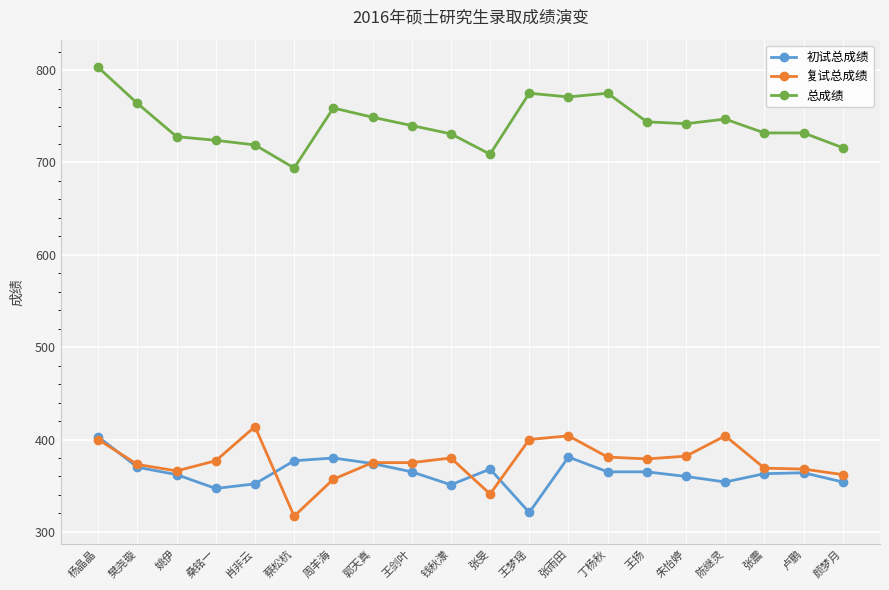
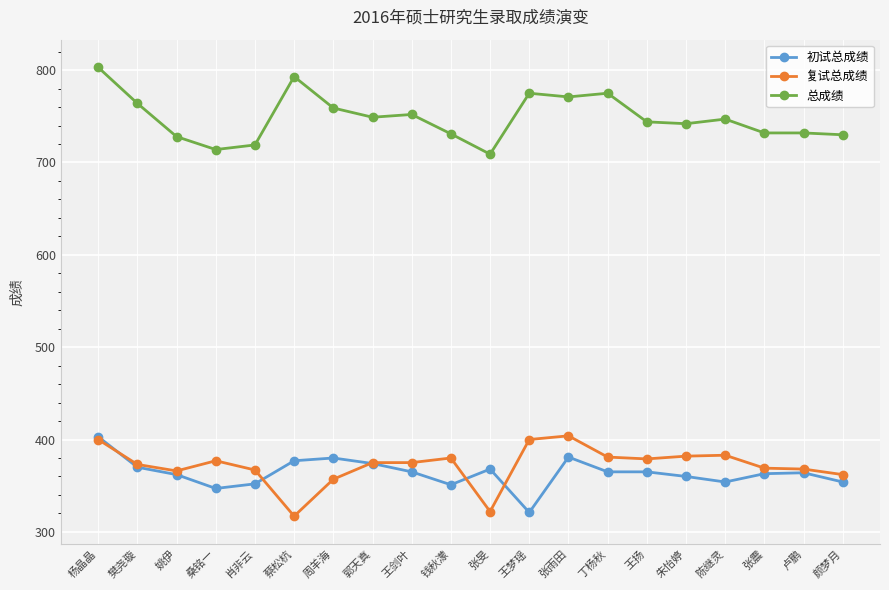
  {
    "初试总成绩": {
      "杨晶晶": 400,
      "樊尧璇": 370,
      "姚伊": 360,
      "桑铭一": 350,
      "肖非云": 350,
      "蔡松杭": 380,
      "周羊海": 380,
      "王剑叶": 370,
      "钱秋濛": 350,
      "张旻": 370,
      "王梦瑶": 320,
      "张雨田": 380,
      "丁杨秋": 370,
      "王扬": 370,
      "朱怡婷": 360,
      "陈继灵": 350,
      "张震": 360,
      "卢鹏": 360,
      "颜梦月": 350
    },
    "复试总成绩": {
      "杨晶晶": 400,
      "樊尧璇": 370,
      "姚伊": 370,
      "桑铭一": 380,
-     "肖非云": 410,
+     "肖非云": 370,
      "蔡松杭": 320,
      "周羊海": 360,
      "王剑叶": 380,
      "钱秋濛": 380,
-     "张旻": 340,
+     "张旻": 320,
      "王梦瑶": 400,
      "张雨田": 400,
      "丁杨秋": 380,
      "王扬": 380,
      "朱怡婷": 380,
-     "陈继灵": 400,
+     "陈继灵": 380,
      "张震": 370,
      "卢鹏": 370,
      "颜梦月": 360
    },
    "总成绩": {
      "杨晶晶": 800,
      "樊尧璇": 760,
      "姚伊": 730,
-     "桑铭一": 720,
+     "桑铭一": 710,
      "肖非云": 720,
-     "蔡松杭": 690,
+     "蔡松杭": 790,
      "周羊海": 760,
      "郭天真": 750,
-     "王剑叶": 740,
+     "王剑叶": 750,
      "钱秋濛": 730,
      "张旻": 710,
      "王梦瑶": 780,
      "张雨田": 770,
      "丁杨秋": 780,
      "王扬": 740,
      "朱怡婷": 740,
      "陈继灵": 750,
      "张震": 730,
      "卢鹏": 730,
-     "颜梦月": 720
+     "颜梦月": 730
    }
  }
